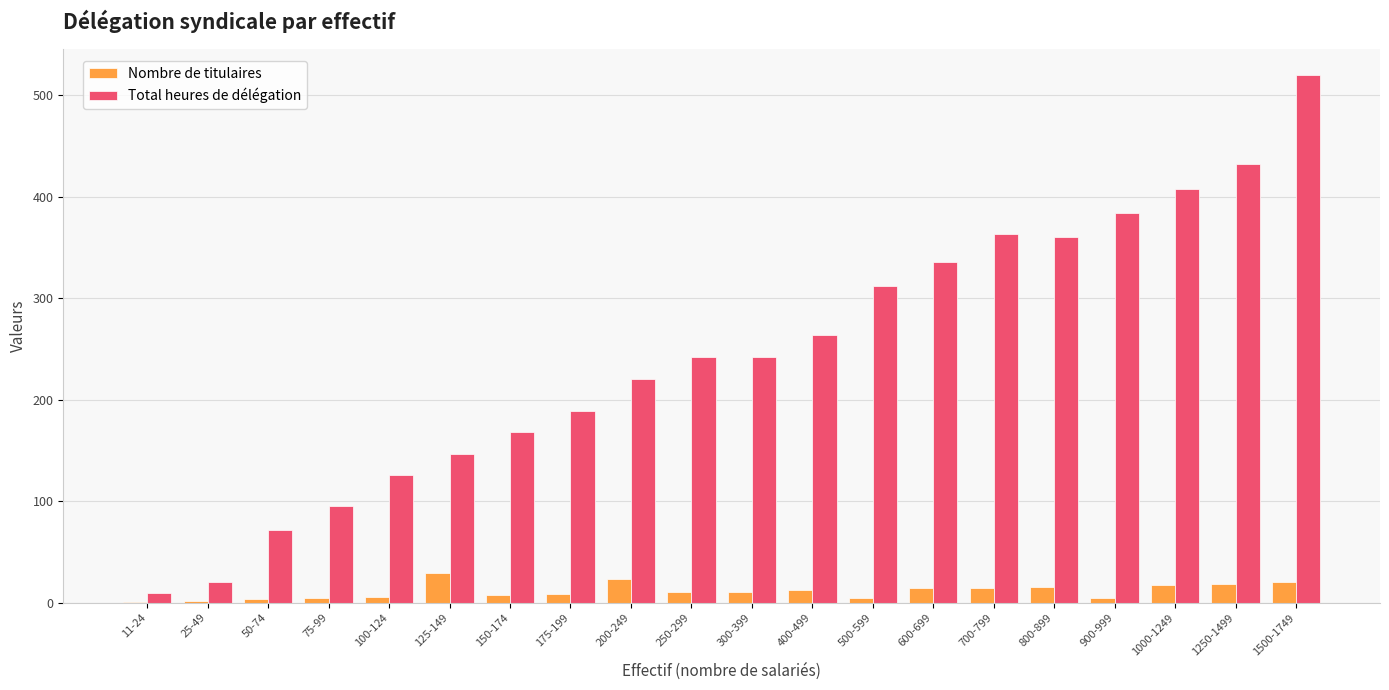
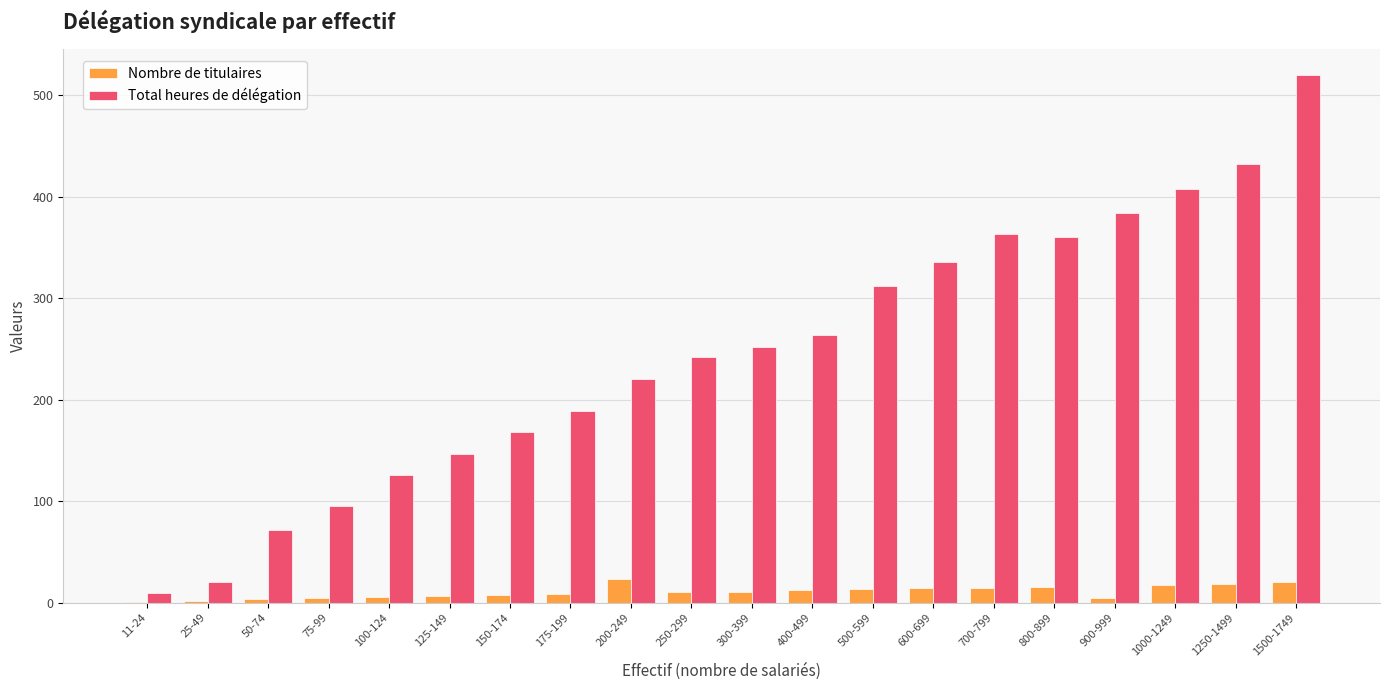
  {
    "Nombre de titulaires": {
      "50-74": 4,
      "75-99": 5,
      "100-124": 6,
-     "125-149": 29,
+     "125-149": 7,
      "150-174": 8,
      "175-199": 9,
      "200-249": 23,
      "250-299": 11,
      "300-399": 11,
      "400-499": 12,
-     "500-599": 5,
+     "500-599": 13,
      "600-699": 14,
      "700-799": 14,
      "800-899": 15,
      "900-999": 5,
      "1000-1249": 17,
      "1250-1499": 18,
      "1500-1749": 20
    },
    "Total heures de délégation": {
      "11-24": 10,
      "25-49": 20,
      "50-74": 72,
      "75-99": 95,
      "100-124": 126,
      "125-149": 147,
      "150-174": 168,
      "175-199": 189,
      "200-249": 220,
      "250-299": 242,
-     "300-399": 242,
+     "300-399": 252,
      "400-499": 264,
      "500-599": 312,
      "600-699": 336,
      "700-799": 363,
      "800-899": 360,
      "900-999": 384,
      "1000-1249": 408,
      "1250-1499": 432,
      "1500-1749": 520
    }
  }
